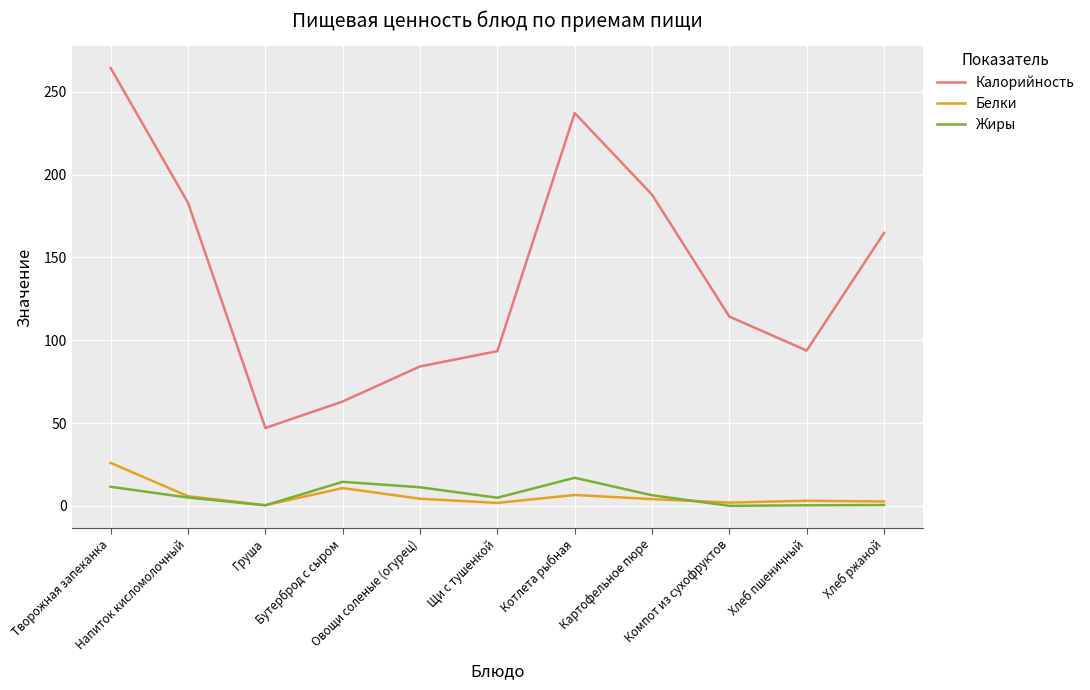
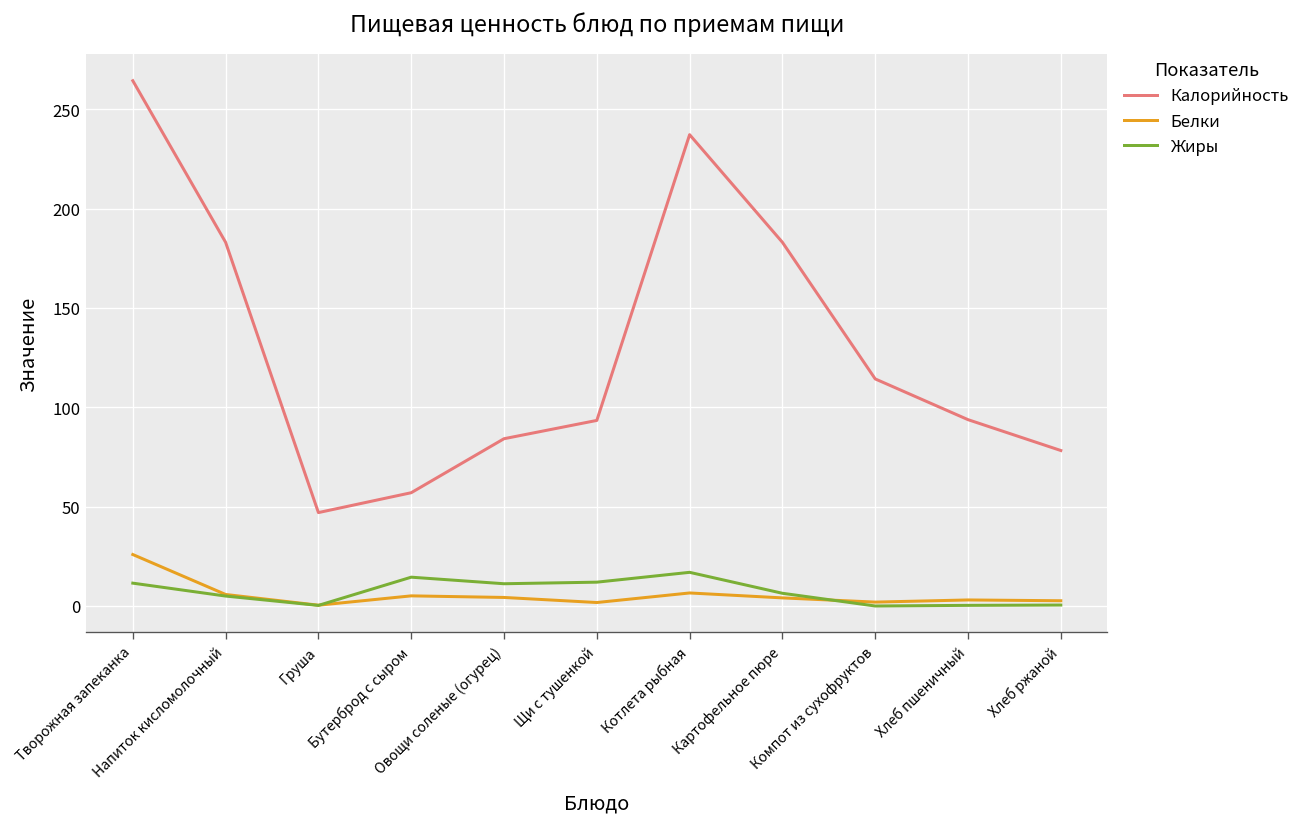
  {
    "Калорийность": {
      "Творожная запеканка": 264,
      "Напиток кисломолочный": 183,
      "Груша": 47,
-     "Бутерброд с сыром": 63,
+     "Бутерброд с сыром": 57,
      "Овощи соленые (огурец)": 84,
      "Щи с тушенкой": 93,
      "Котлета рыбная": 237,
-     "Картофельное пюре": 188,
+     "Картофельное пюре": 183,
      "Компот из сухофруктов": 114,
      "Хлеб пшеничный": 94,
-     "Хлеб ржаной": 165
+     "Хлеб ржаной": 78
    },
    "Белки": {
      "Творожная запеканка": 26,
-     "Бутерброд с сыром": 11,
+     "Бутерброд с сыром": 5,
      "Овощи соленые (огурец)": 4,
      "Щи с тушенкой": 2,
      "Котлета рыбная": 7,
      "Картофельное пюре": 4,
      "Компот из сухофруктов": 2,
      "Хлеб пшеничный": 3,
      "Хлеб ржаной": 3
    },
    "Жиры": {
      "Творожная запеканка": 12,
      "Бутерброд с сыром": 15,
      "Овощи соленые (огурец)": 11,
-     "Щи с тушенкой": 5,
+     "Щи с тушенкой": 12,
      "Котлета рыбная": 17,
      "Картофельное пюре": 6,
      "Компот из сухофруктов": 0,
      "Хлеб пшеничный": 0,
      "Хлеб ржаной": 0
    }
  }
